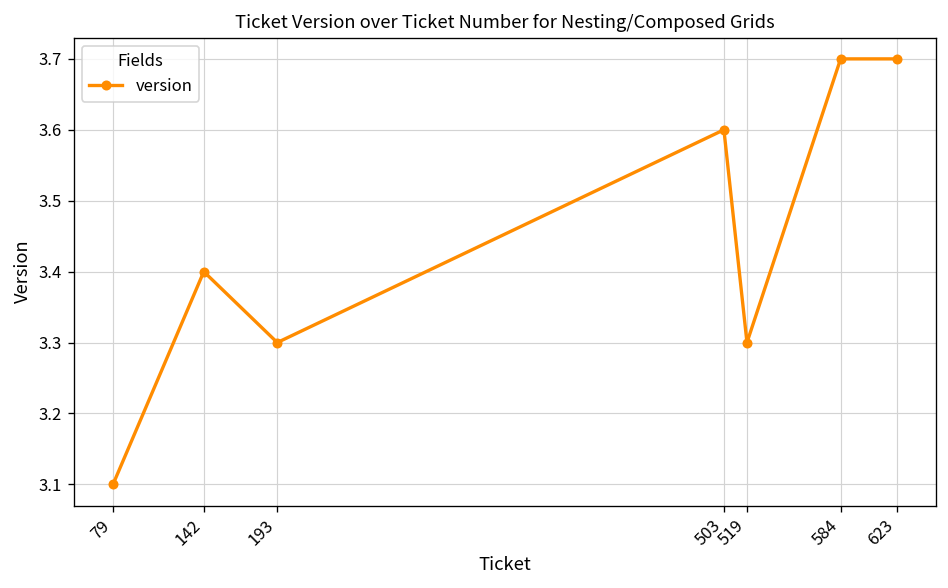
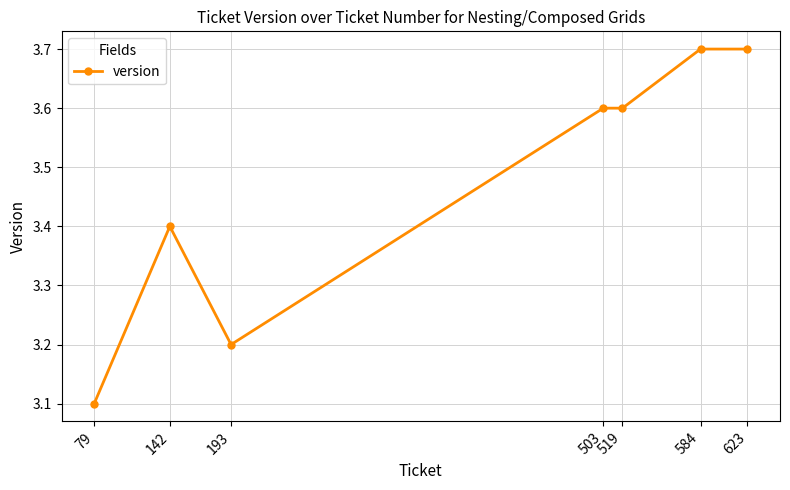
  {
    "79": 3.1,
    "142": 3.4,
-   "193": 3.3,
+   "193": 3.2,
    "503": 3.6,
-   "519": 3.3,
+   "519": 3.6,
    "584": 3.7,
    "623": 3.7
  }
